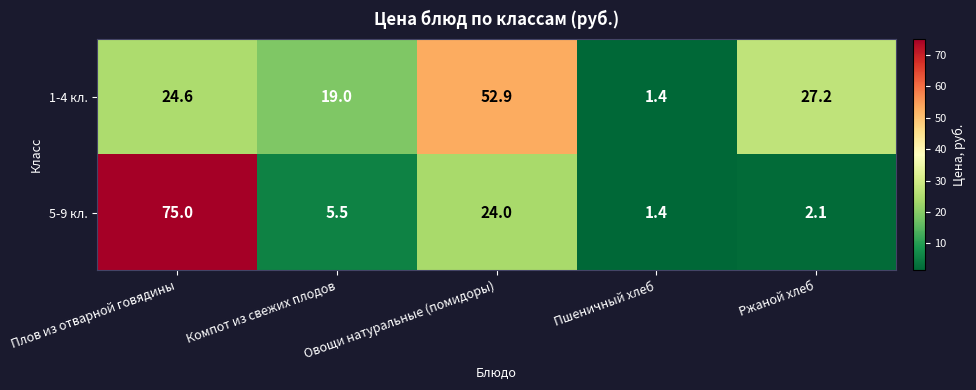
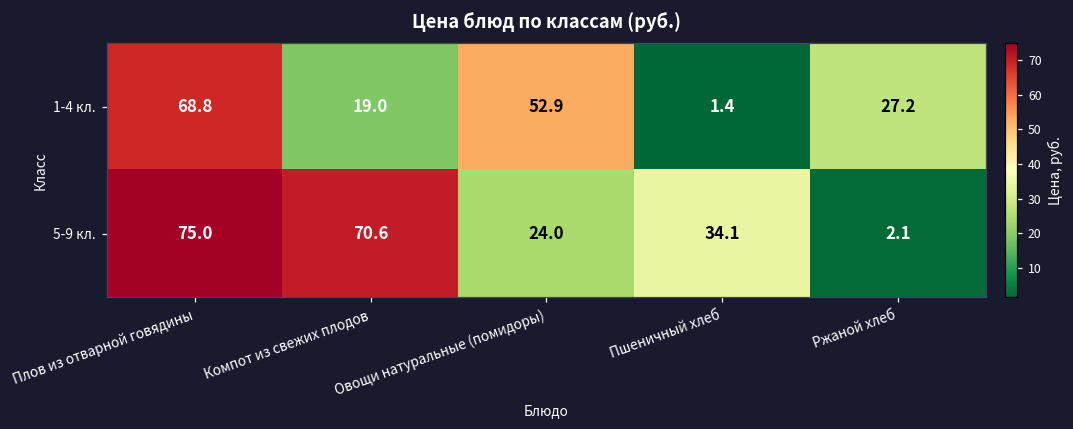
  {
    "1-4 кл.": {
-     "Плов из отварной говядины": 24.6,
+     "Плов из отварной говядины": 68.8,
      "Компот из свежих плодов": 19.0,
      "Овощи натуральные (помидоры)": 52.9,
      "Пшеничный хлеб": 1.4,
      "Ржаной хлеб": 27.2
    },
    "5-9 кл.": {
      "Плов из отварной говядины": 75.0,
-     "Компот из свежих плодов": 5.5,
+     "Компот из свежих плодов": 70.6,
      "Овощи натуральные (помидоры)": 24.0,
-     "Пшеничный хлеб": 1.4,
+     "Пшеничный хлеб": 34.1,
      "Ржаной хлеб": 2.1
    }
  }
